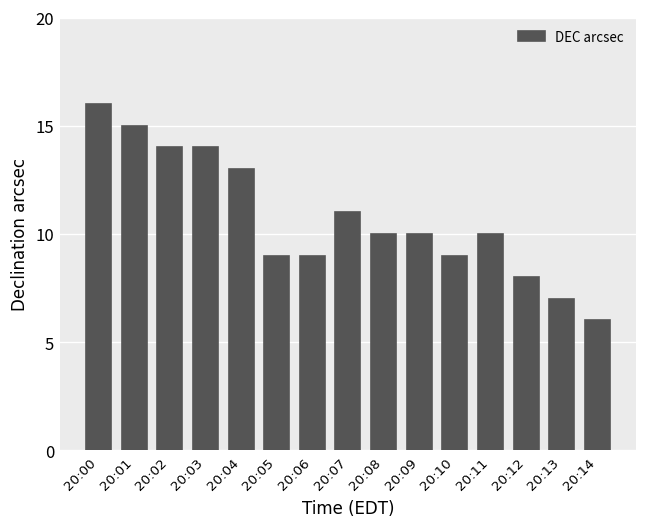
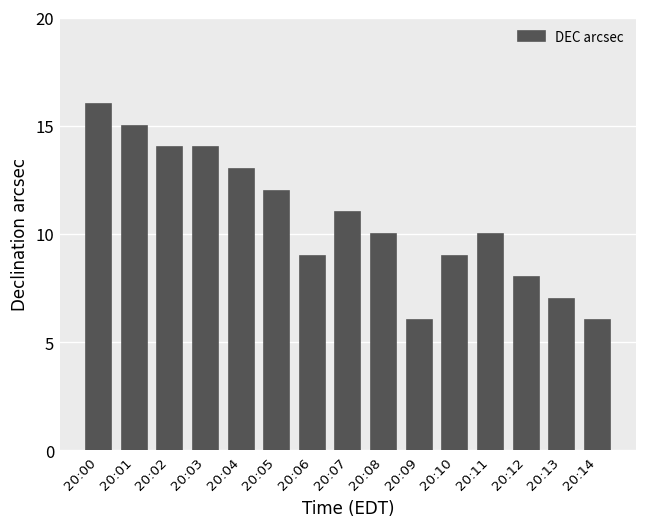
  {
    "20:00": 16,
    "20:01": 15,
    "20:02": 14,
    "20:03": 14,
    "20:04": 13,
-   "20:05": 9,
+   "20:05": 12,
    "20:06": 9,
    "20:07": 11,
    "20:08": 10,
-   "20:09": 10,
+   "20:09": 6,
    "20:10": 9,
    "20:11": 10,
    "20:12": 8,
    "20:13": 7,
    "20:14": 6
  }
